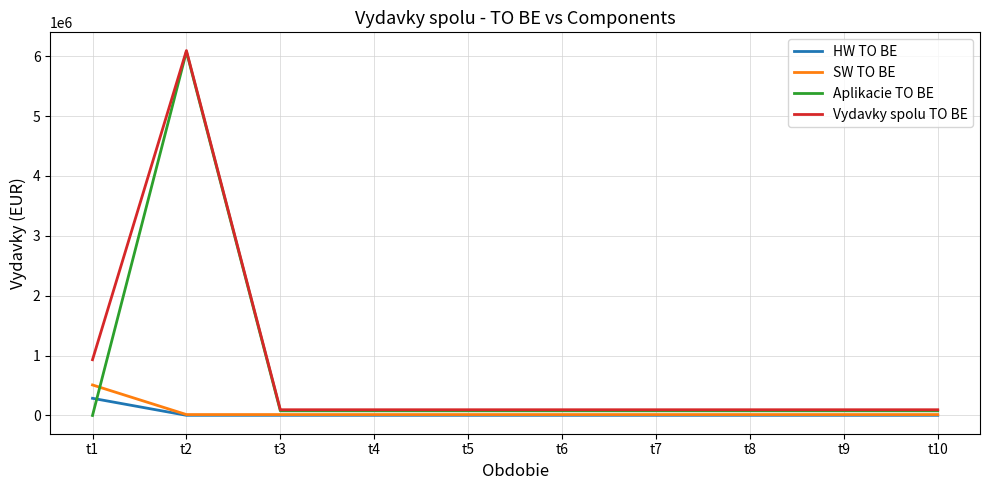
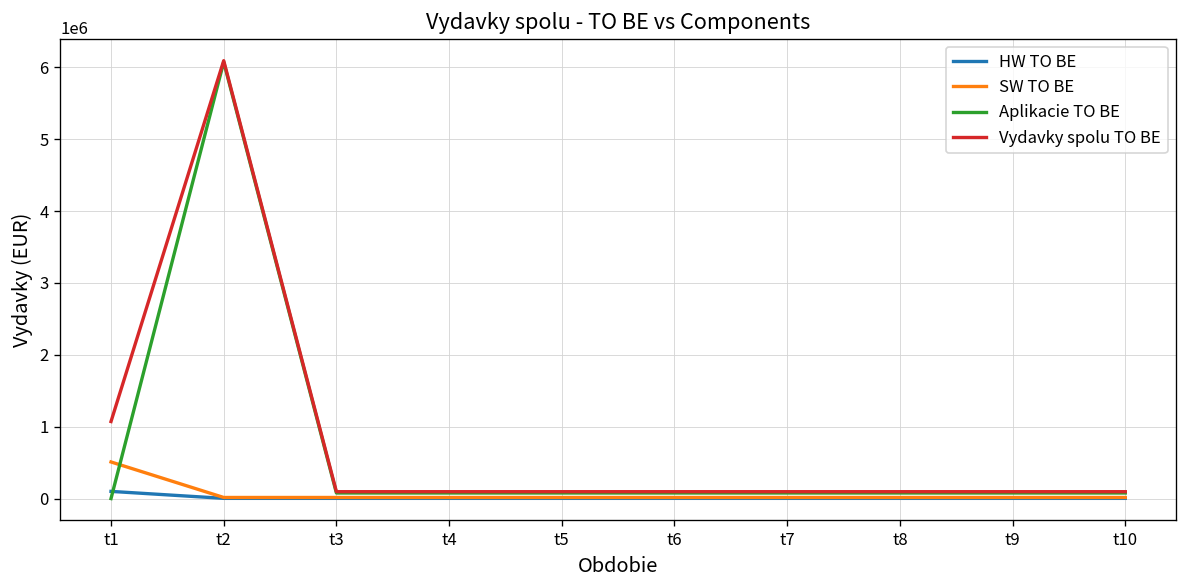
  {
    "HW TO BE": {
-     "t1": 300000
+     "t1": 100000
    },
    "SW TO BE": {
      "t1": 500000
    },
    "Aplikacie TO BE": {
      "t1": 0
    },
    "Vydavky spolu TO BE": {
-     "t1": 900000
+     "t1": 1100000
    }
  }
